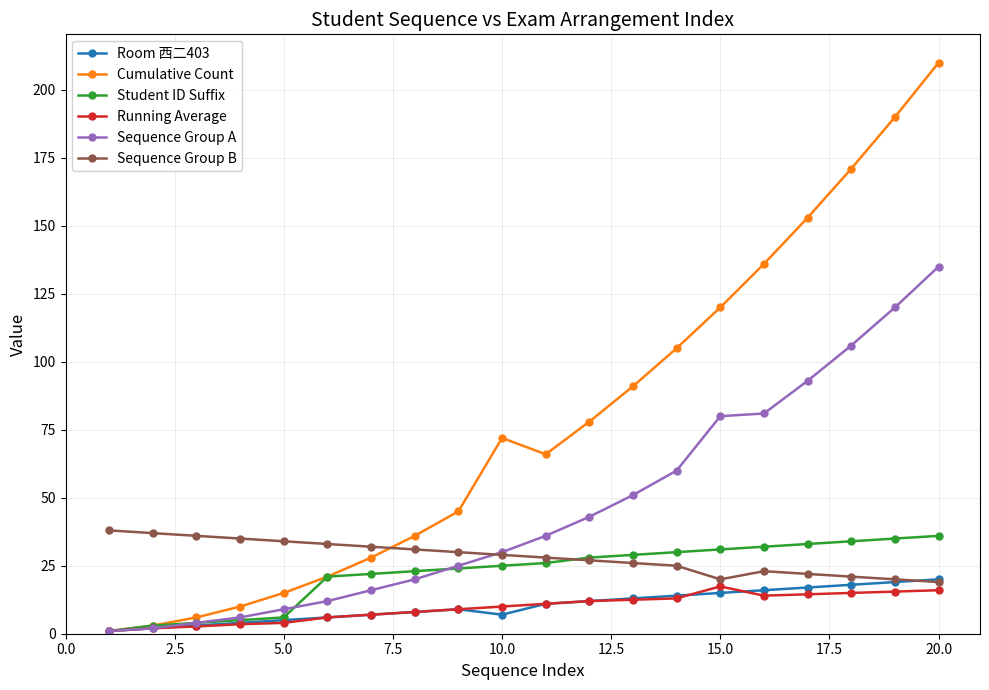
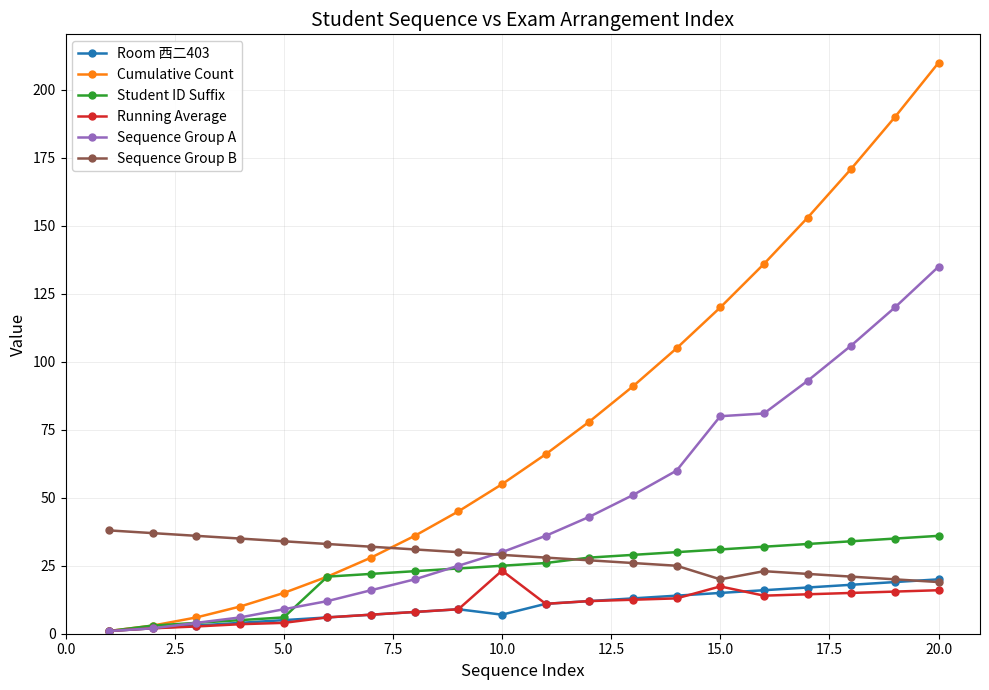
  {
    "Room 西二403": {
      "5.0": 5,
      "10.0": 7,
      "15.0": 15,
      "20.0": 20
    },
    "Cumulative Count": {
      "5.0": 15,
-     "10.0": 72,
+     "10.0": 55,
      "15.0": 120,
      "20.0": 210
    },
    "Student ID Suffix": {
      "5.0": 6,
      "10.0": 25,
      "15.0": 31,
      "20.0": 36
    },
    "Running Average": {
      "5.0": 4,
-     "10.0": 10,
+     "10.0": 23,
      "15.0": 17,
      "20.0": 16
    },
    "Sequence Group A": {
      "5.0": 9,
      "10.0": 30,
      "15.0": 80,
      "20.0": 135
    },
    "Sequence Group B": {
      "5.0": 34,
      "10.0": 29,
      "15.0": 20,
      "20.0": 19
    }
  }
